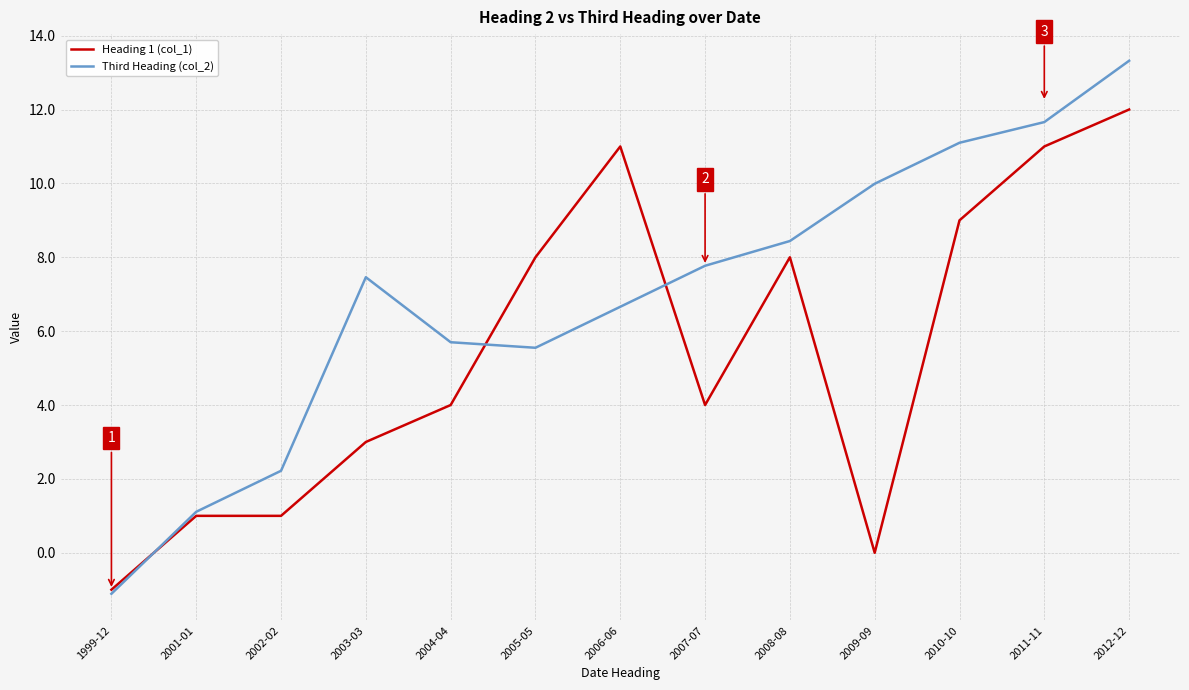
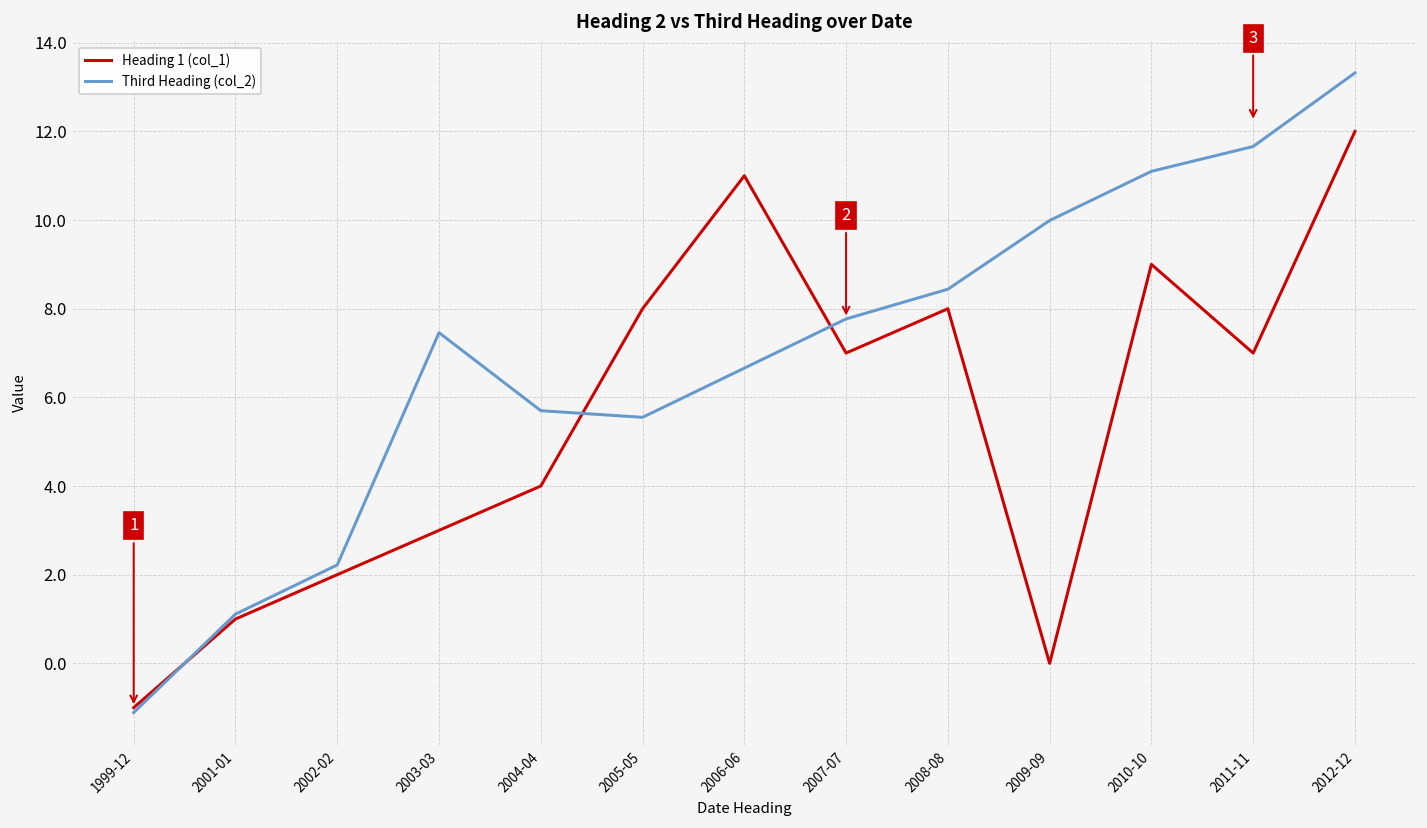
  {
    "Heading 1 (col_1)": {
      "1999-12": -1,
      "2001-01": 1,
-     "2002-02": 1,
+     "2002-02": 2,
      "2003-03": 3,
      "2004-04": 4,
      "2005-05": 8,
      "2006-06": 11,
-     "2007-07": 4,
+     "2007-07": 7,
      "2008-08": 8,
      "2009-09": 0,
      "2010-10": 9,
-     "2011-11": 11,
+     "2011-11": 7,
      "2012-12": 12
    },
    "Third Heading (col_2)": {
      "1999-12": -1.1,
      "2001-01": 1.1,
      "2002-02": 2.2,
      "2003-03": 7.5,
      "2004-04": 5.7,
      "2005-05": 5.6,
      "2006-06": 6.7,
      "2007-07": 7.8,
      "2008-08": 8.4,
      "2009-09": 10,
      "2010-10": 11.1,
      "2012-12": 13.3
    }
  }
